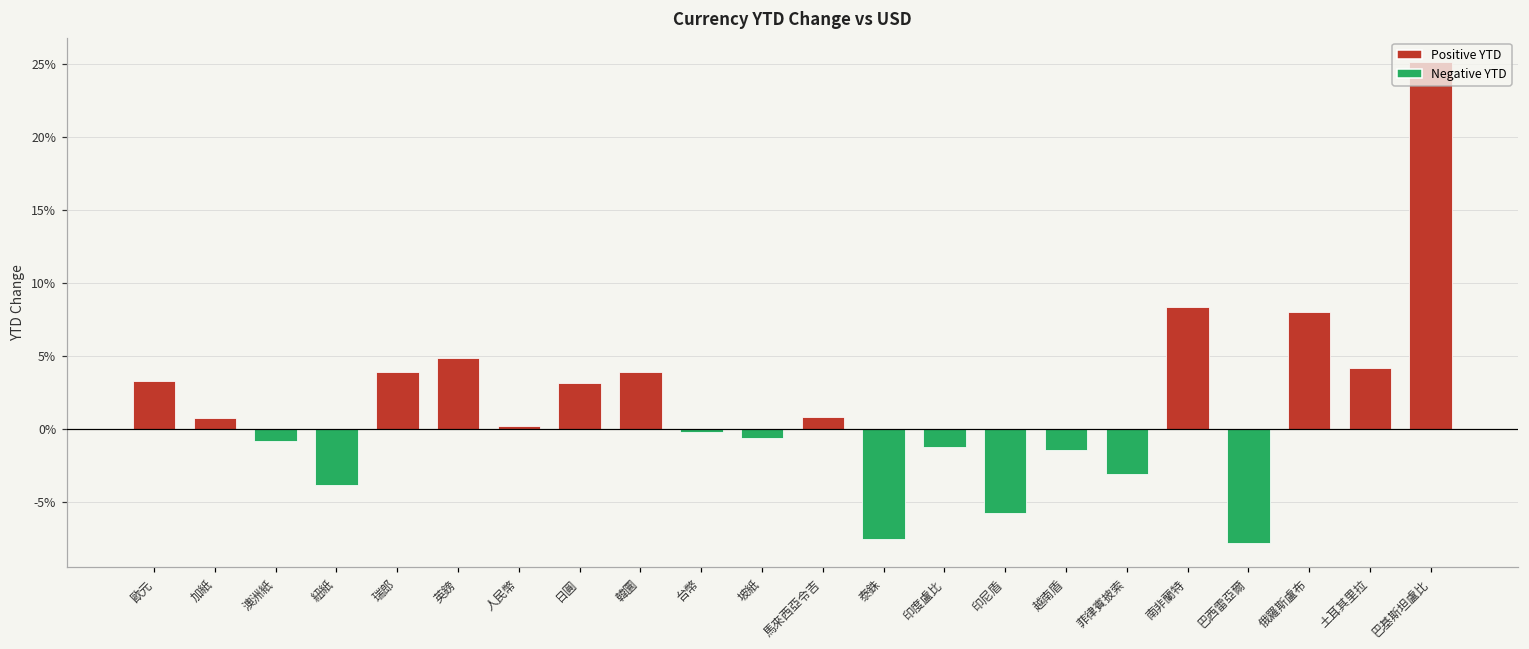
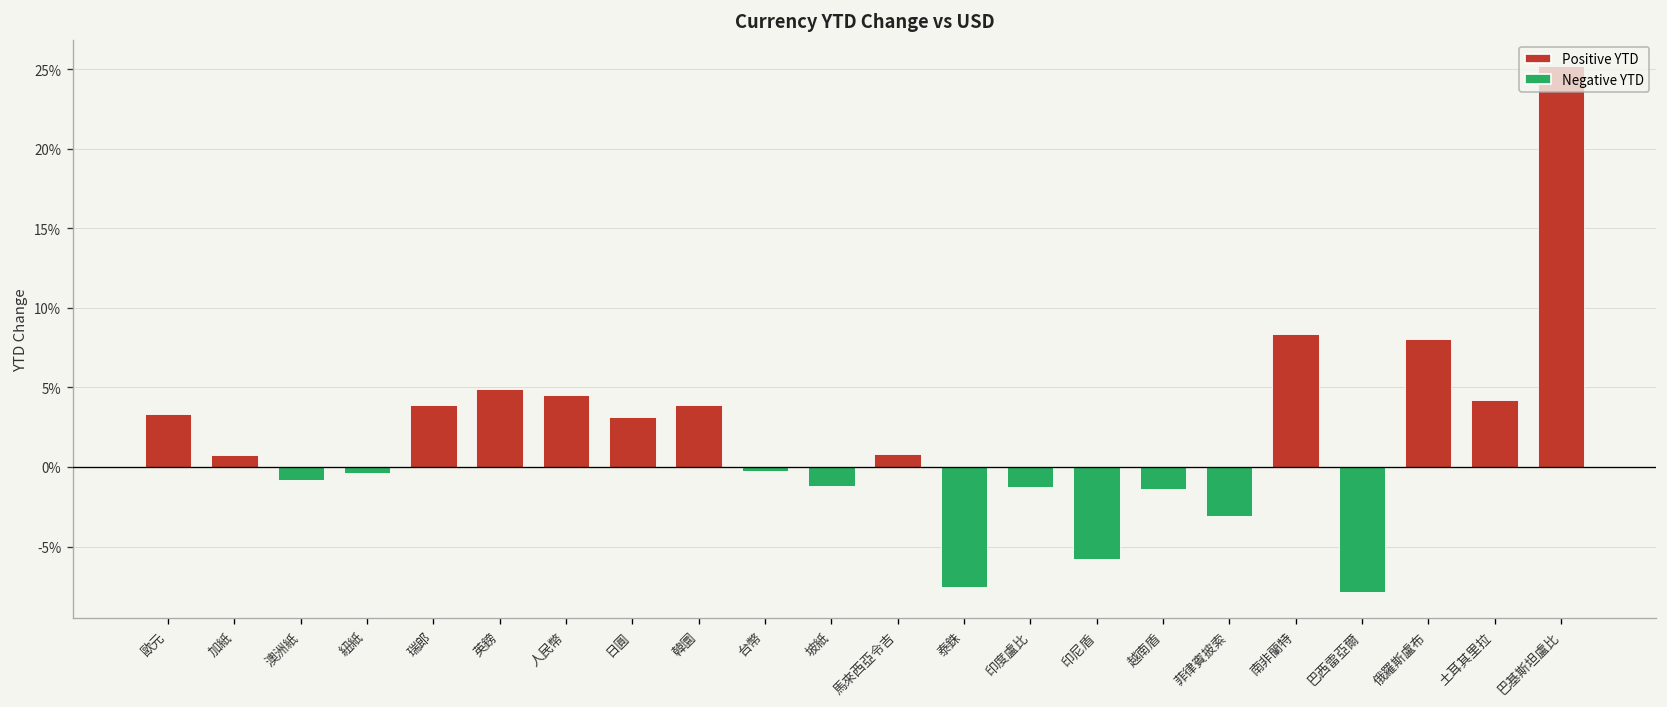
  {
    "歐元": "3.3%",
    "加紙": "0.8%",
    "澳洲紙": "-0.8%",
-   "紐紙": "-3.8%",
+   "紐紙": "-0.4%",
    "瑞郎": "3.9%",
    "英鎊": "4.9%",
-   "人民幣": "0.2%",
+   "人民幣": "4.5%",
    "日圓": "3.1%",
    "韓圜": "3.9%",
    "台幣": "-0.2%",
-   "坡紙": "-0.6%",
+   "坡紙": "-1.2%",
    "馬來西亞令吉": "0.8%",
    "泰銖": "-7.5%",
    "印度盧比": "-1.3%",
    "印尼盾": "-5.8%",
    "越南盾": "-1.4%",
    "菲律賓披索": "-3.1%",
    "南非蘭特": "8.4%",
    "巴西雷亞爾": "-7.8%",
    "俄羅斯盧布": "8.0%",
    "土耳其里拉": "4.2%"
  }
